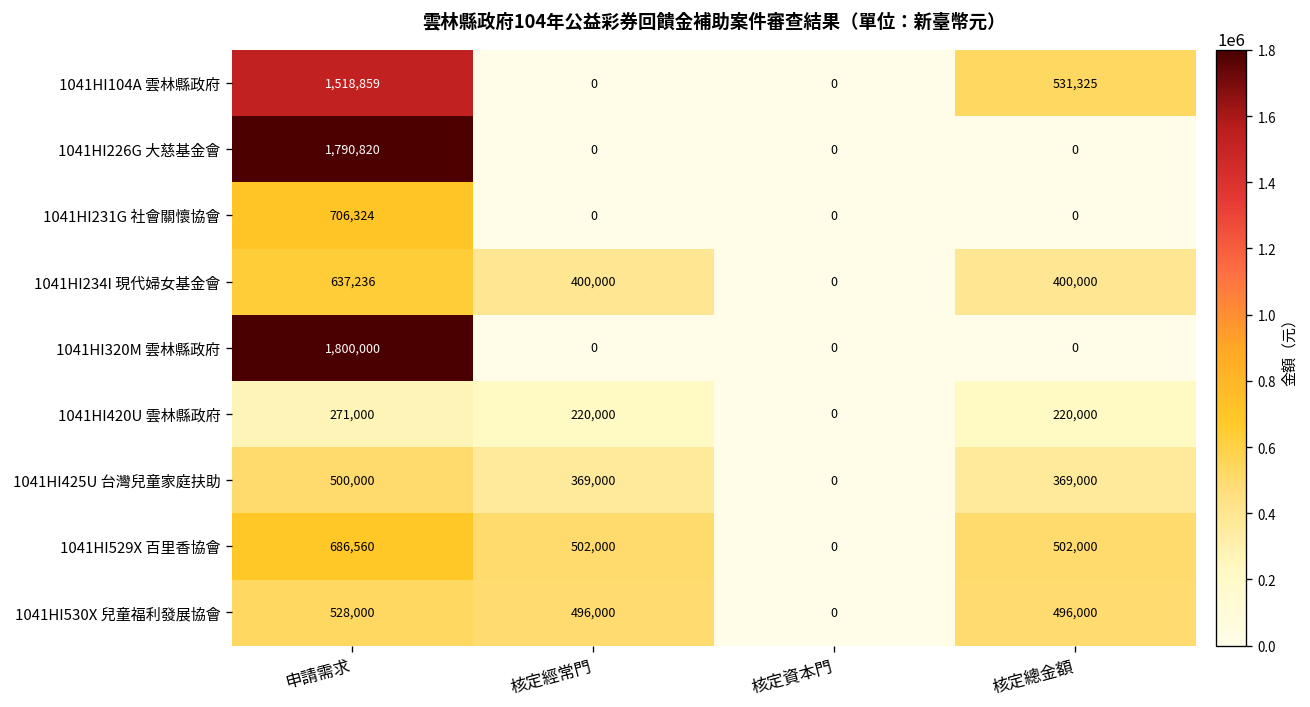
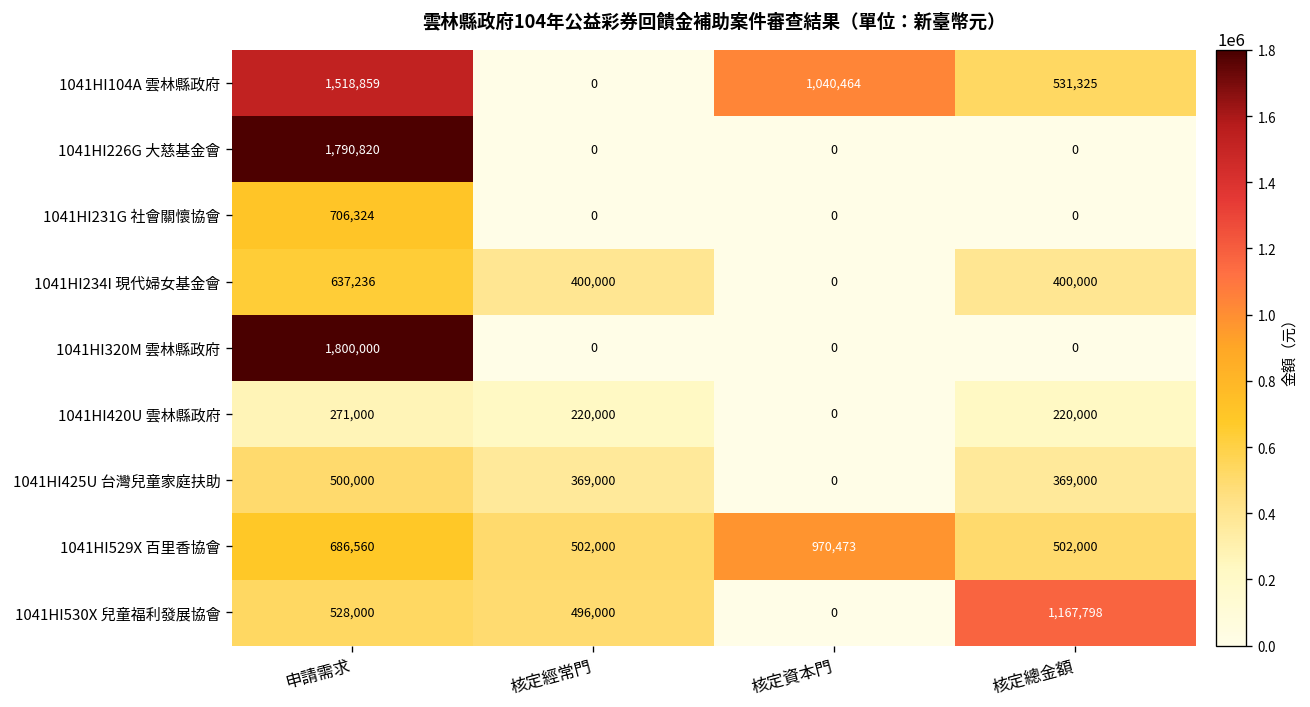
  {
    "1041HI104A 雲林縣政府": {
      "申請需求": "1,518,859",
      "核定經常門": "0",
-     "核定資本門": "0",
+     "核定資本門": "1,040,464",
      "核定總金額": "531,325"
    },
    "1041HI226G 大慈基金會": {
      "申請需求": "1,790,820",
      "核定經常門": "0",
      "核定資本門": "0",
      "核定總金額": "0"
    },
    "1041HI231G 社會關懷協會": {
      "申請需求": "706,324",
      "核定經常門": "0",
      "核定資本門": "0",
      "核定總金額": "0"
    },
    "1041HI234I 現代婦女基金會": {
      "申請需求": "637,236",
      "核定經常門": "400,000",
      "核定資本門": "0",
      "核定總金額": "400,000"
    },
    "1041HI320M 雲林縣政府": {
      "申請需求": "1,800,000",
      "核定經常門": "0",
      "核定資本門": "0",
      "核定總金額": "0"
    },
    "1041HI420U 雲林縣政府": {
      "申請需求": "271,000",
      "核定經常門": "220,000",
      "核定資本門": "0",
      "核定總金額": "220,000"
    },
    "1041HI425U 台灣兒童家庭扶助": {
      "申請需求": "500,000",
      "核定經常門": "369,000",
      "核定資本門": "0",
      "核定總金額": "369,000"
    },
    "1041HI529X 百里香協會": {
      "申請需求": "686,560",
      "核定經常門": "502,000",
-     "核定資本門": "0",
+     "核定資本門": "970,473",
      "核定總金額": "502,000"
    },
    "1041HI530X 兒童福利發展協會": {
      "申請需求": "528,000",
      "核定經常門": "496,000",
      "核定資本門": "0",
-     "核定總金額": "496,000"
+     "核定總金額": "1,167,798"
    }
  }
